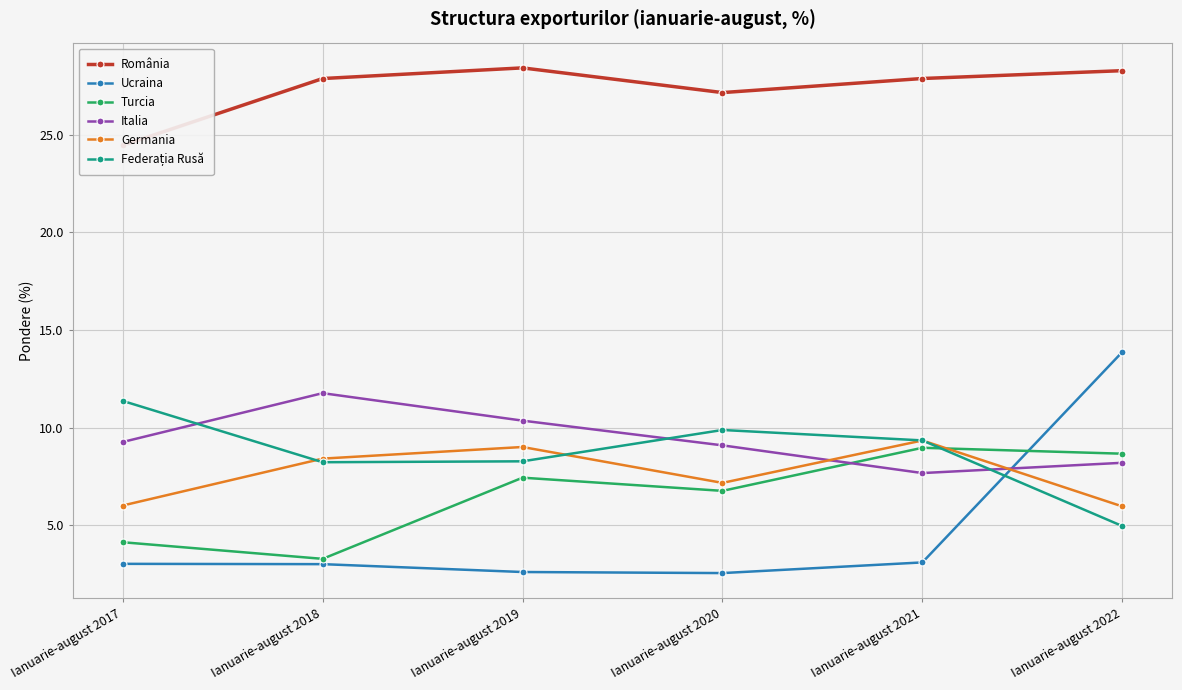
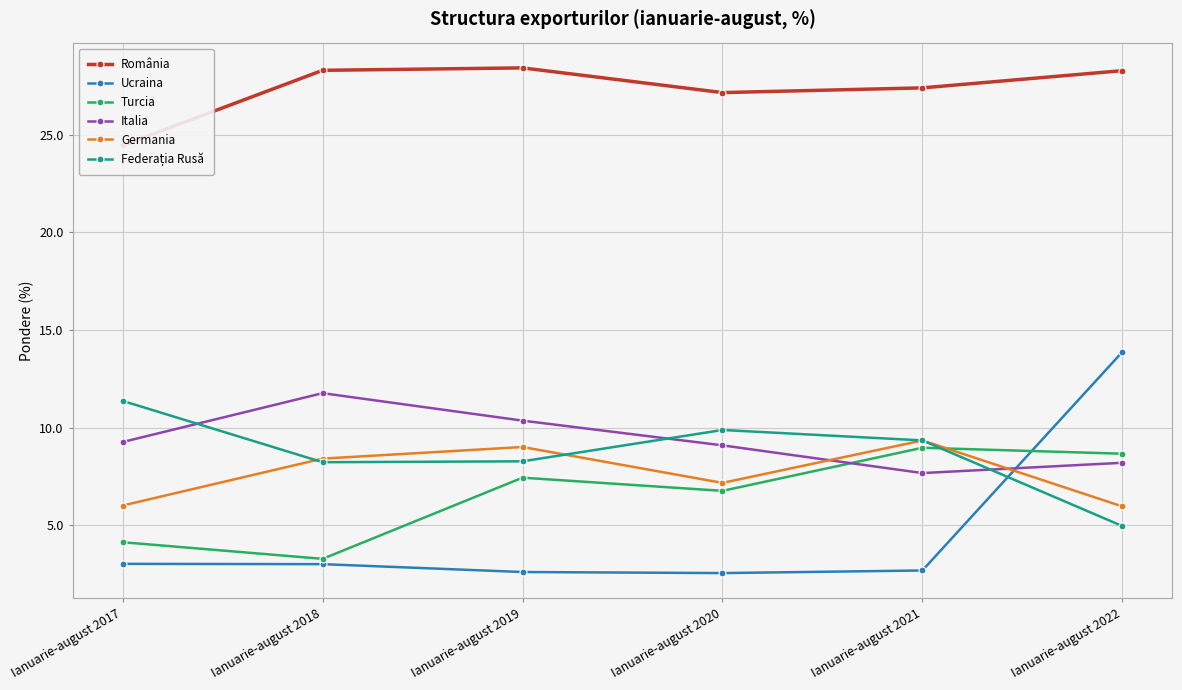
  {
    "România": {
-     "Ianuarie-august 2018": 27.9,
+     "Ianuarie-august 2018": 28.3,
      "Ianuarie-august 2019": 28.4,
      "Ianuarie-august 2020": 27.1,
-     "Ianuarie-august 2021": 27.9,
+     "Ianuarie-august 2021": 27.4,
      "Ianuarie-august 2022": 28.3
    },
    "Ucraina": {
      "Ianuarie-august 2017": 3.0,
      "Ianuarie-august 2018": 3.0,
      "Ianuarie-august 2019": 2.6,
      "Ianuarie-august 2020": 2.5,
-     "Ianuarie-august 2021": 3.1,
+     "Ianuarie-august 2021": 2.7,
      "Ianuarie-august 2022": 13.9
    },
    "Italia": {
      "Ianuarie-august 2017": 9.3,
      "Ianuarie-august 2018": 11.8,
      "Ianuarie-august 2019": 10.4,
      "Ianuarie-august 2020": 9.1,
      "Ianuarie-august 2021": 7.7,
      "Ianuarie-august 2022": 8.2
    },
    "Germania": {
      "Ianuarie-august 2017": 6.0,
      "Ianuarie-august 2018": 8.4,
      "Ianuarie-august 2019": 9.0,
      "Ianuarie-august 2020": 7.2,
      "Ianuarie-august 2022": 6.0
    }
  }
